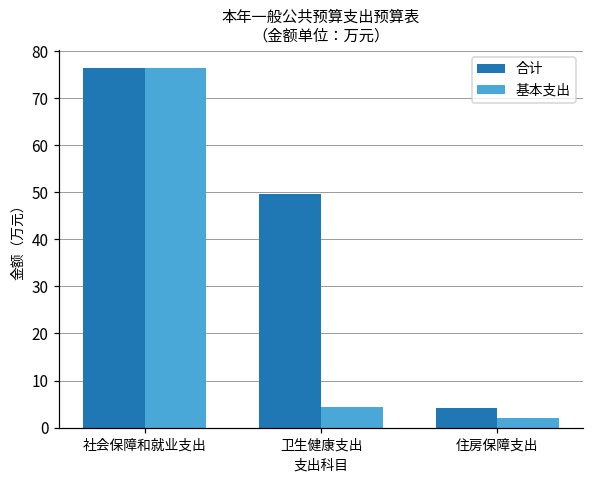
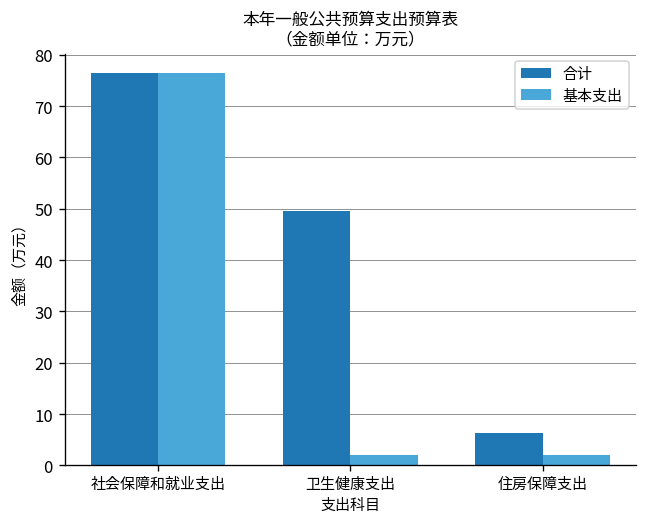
  {
    "合计": {
      "社会保障和就业支出": 76,
      "卫生健康支出": 50,
-     "住房保障支出": 4
+     "住房保障支出": 6
    },
    "基本支出": {
      "社会保障和就业支出": 76,
-     "卫生健康支出": 4,
+     "卫生健康支出": 2,
      "住房保障支出": 2
    }
  }
